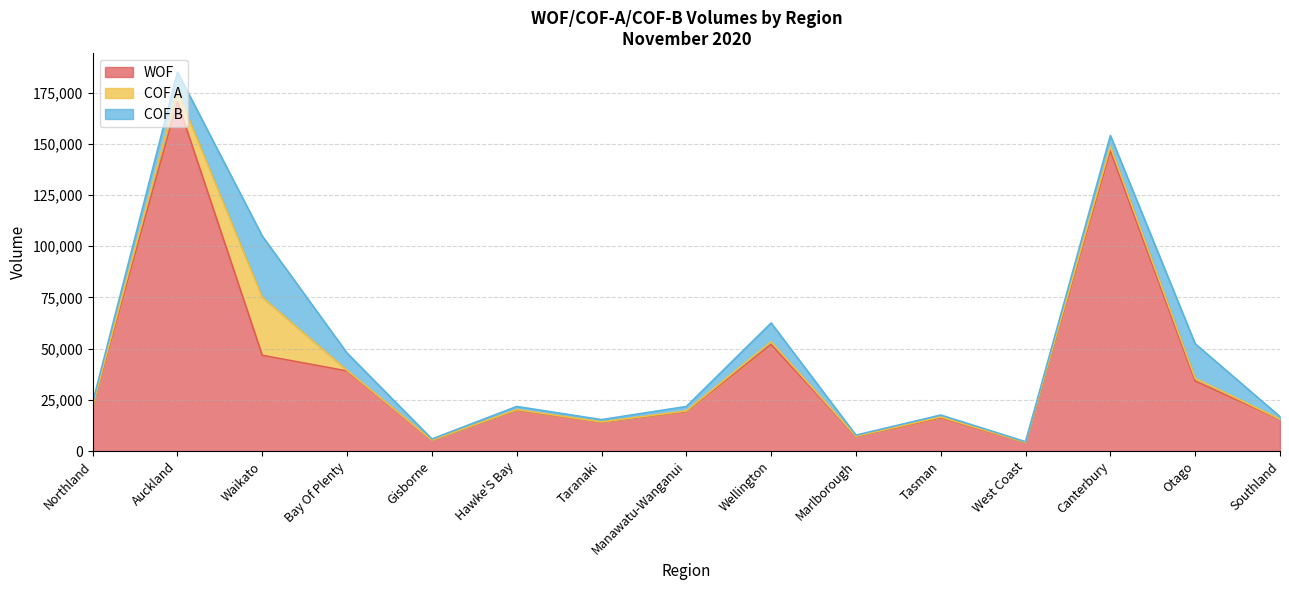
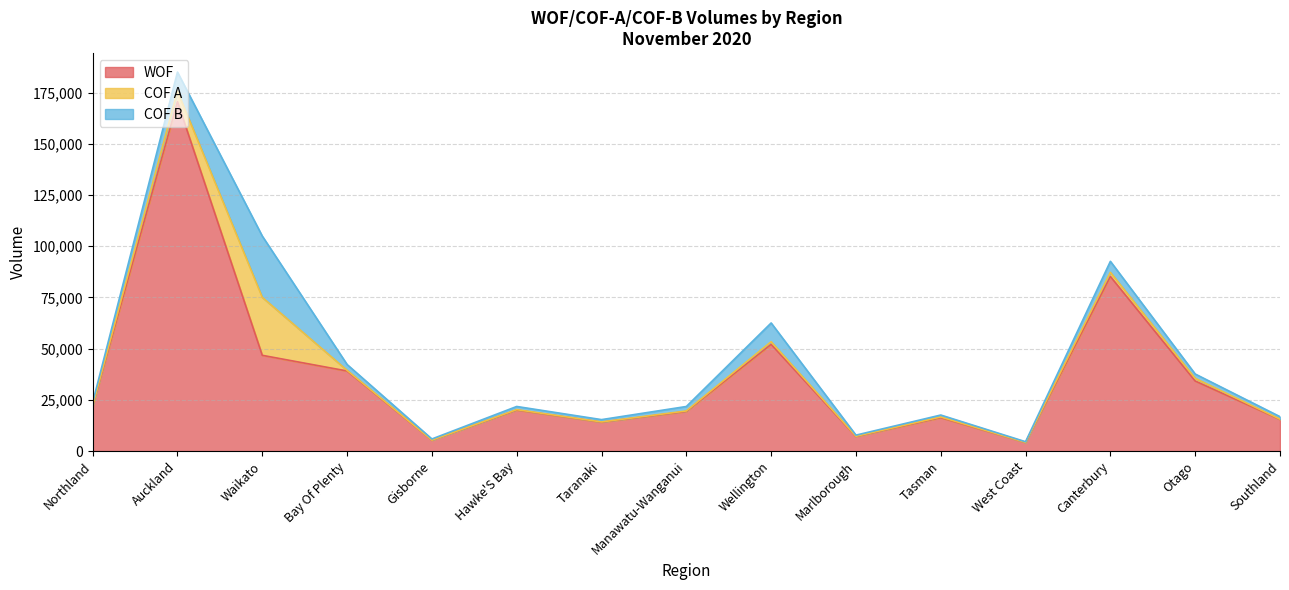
  {
    "WOF": {
      "Waikato": "47,000",
      "Wellington": "52,000",
-     "Canterbury": "147,000",
+     "Canterbury": "85,000",
      "Otago": "34,000"
    },
    "COF A": {
      "Waikato": "28,000",
      "Wellington": "1,000",
      "Canterbury": "2,000",
      "Otago": "1,000"
    },
    "COF B": {
      "Northland": "2,000",
      "Waikato": "30,000",
-     "Bay Of Plenty": "8,000",
+     "Bay Of Plenty": "3,000",
      "Hawke'S Bay": "2,000",
      "Manawatu-Wanganui": "2,000",
      "Wellington": "9,000",
      "Canterbury": "5,000",
-     "Otago": "17,000"
+     "Otago": "2,000"
    }
  }
